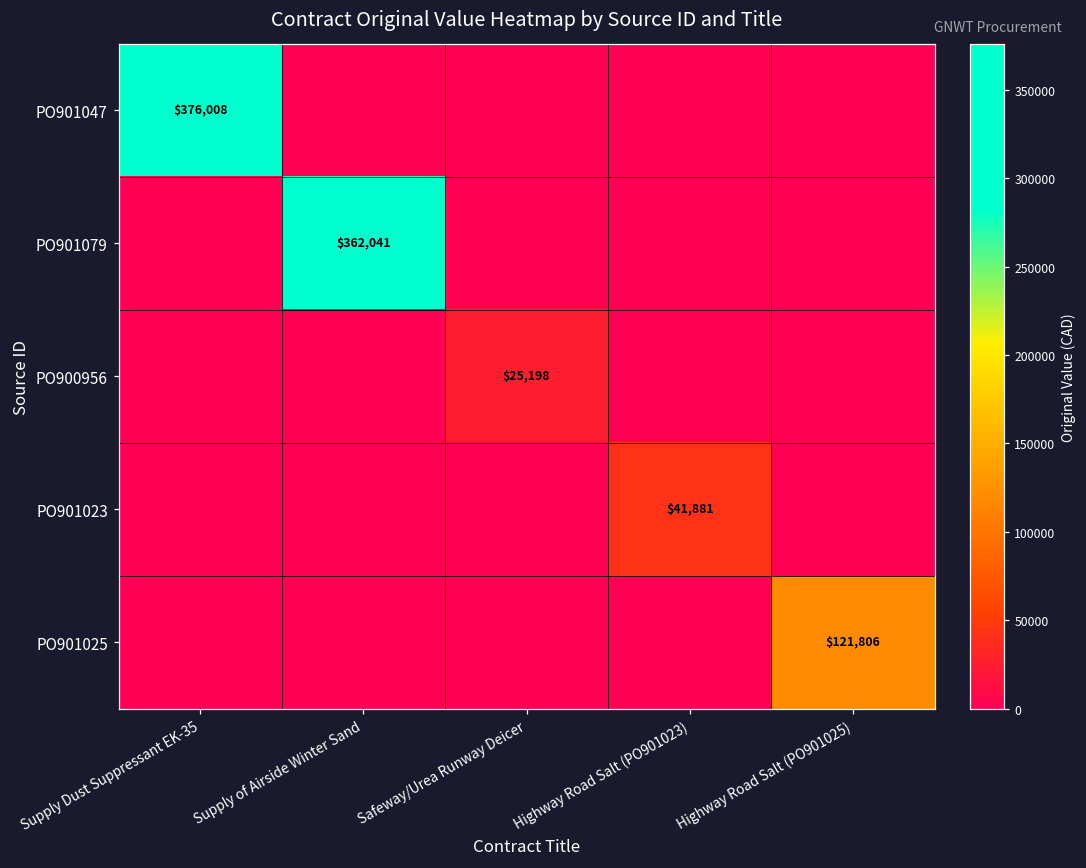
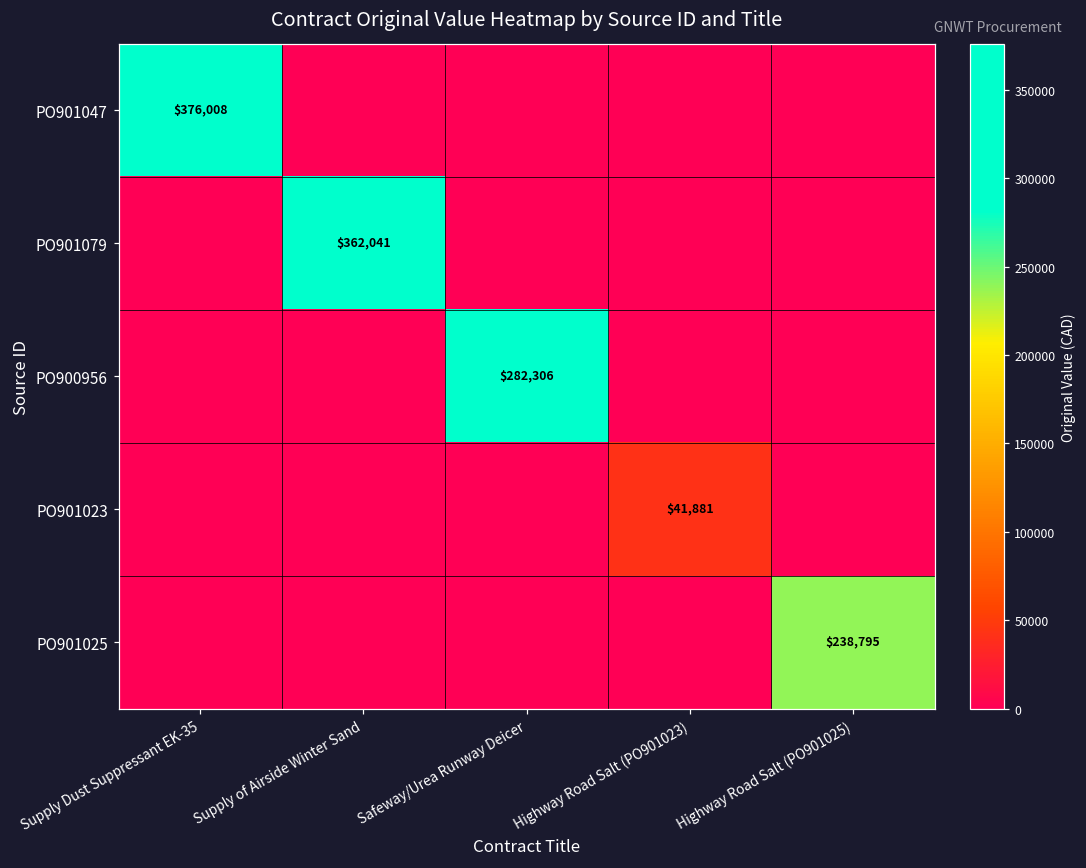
  {
    "PO901047": {
      "Supply Dust Suppressant EK-35": "$376,008"
    },
    "PO901079": {
      "Supply of Airside Winter Sand": "$362,041"
    },
    "PO900956": {
-     "Safeway/Urea Runway Deicer": "$25,198"
+     "Safeway/Urea Runway Deicer": "$282,306"
    },
    "PO901023": {
      "Highway Road Salt (PO901023)": "$41,881"
    },
    "PO901025": {
-     "Highway Road Salt (PO901025)": "$121,806"
+     "Highway Road Salt (PO901025)": "$238,795"
    }
  }
